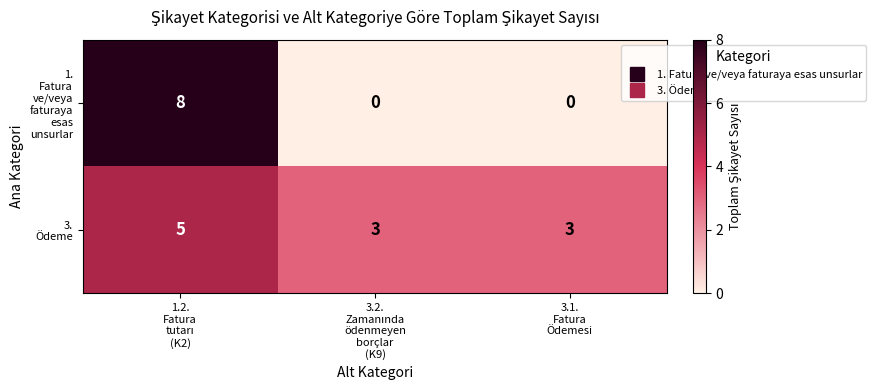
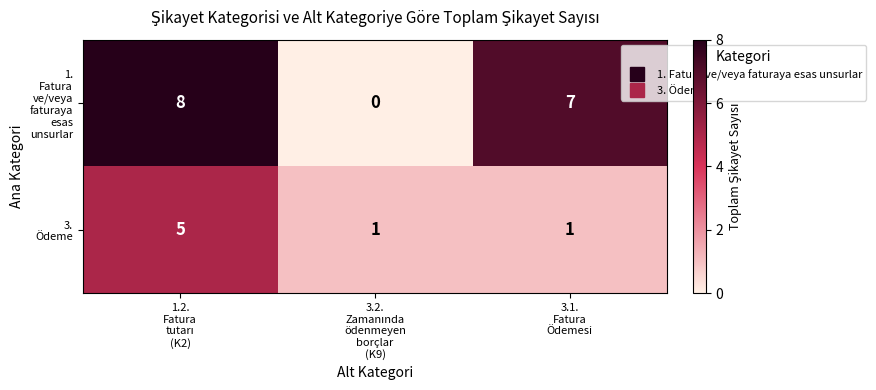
  {
    "1. Fatura ve/veya faturaya esas unsurlar": {
      "1.2. Fatura tutarı (K2)": 8,
      "3.2. Zamanında ödenmeyen borçlar (K9)": 0,
-     "3.1. Fatura Ödemesi": 0
+     "3.1. Fatura Ödemesi": 7
    },
    "3. Ödeme": {
      "1.2. Fatura tutarı (K2)": 5,
-     "3.2. Zamanında ödenmeyen borçlar (K9)": 3,
-     "3.1. Fatura Ödemesi": 3
+     "3.2. Zamanında ödenmeyen borçlar (K9)": 1,
+     "3.1. Fatura Ödemesi": 1
    }
  }
